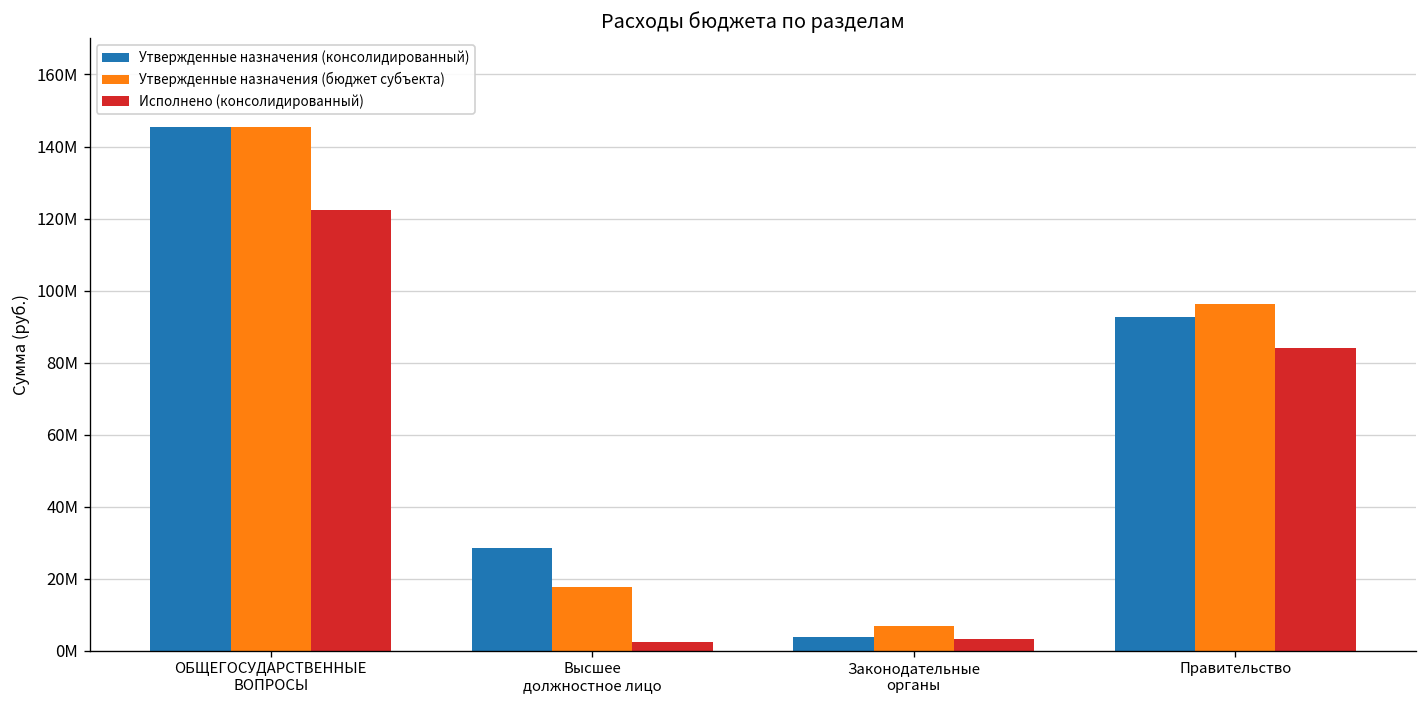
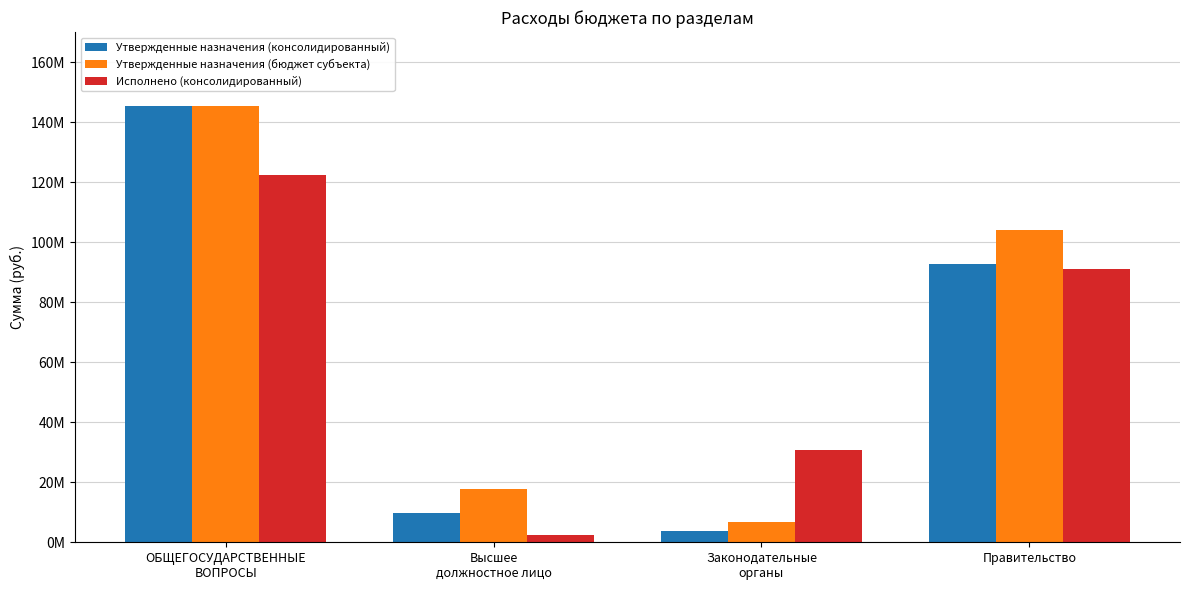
  {
    "Утвержденные назначения (консолидированный)": {
      "ОБЩЕГОСУДАРСТВЕННЫЕ ВОПРОСЫ": 145000000,
-     "Высшее должностное лицо": 28000000,
+     "Высшее должностное лицо": 10000000,
      "Законодательные органы": 4000000,
      "Правительство": 93000000
    },
    "Утвержденные назначения (бюджет субъекта)": {
      "ОБЩЕГОСУДАРСТВЕННЫЕ ВОПРОСЫ": 145000000,
      "Высшее должностное лицо": 18000000,
      "Законодательные органы": 7000000,
-     "Правительство": 96000000
+     "Правительство": 104000000
    },
    "Исполнено (консолидированный)": {
      "ОБЩЕГОСУДАРСТВЕННЫЕ ВОПРОСЫ": 122000000,
      "Высшее должностное лицо": 3000000,
-     "Законодательные органы": 3000000,
-     "Правительство": 84000000
+     "Законодательные органы": 31000000,
+     "Правительство": 91000000
    }
  }
